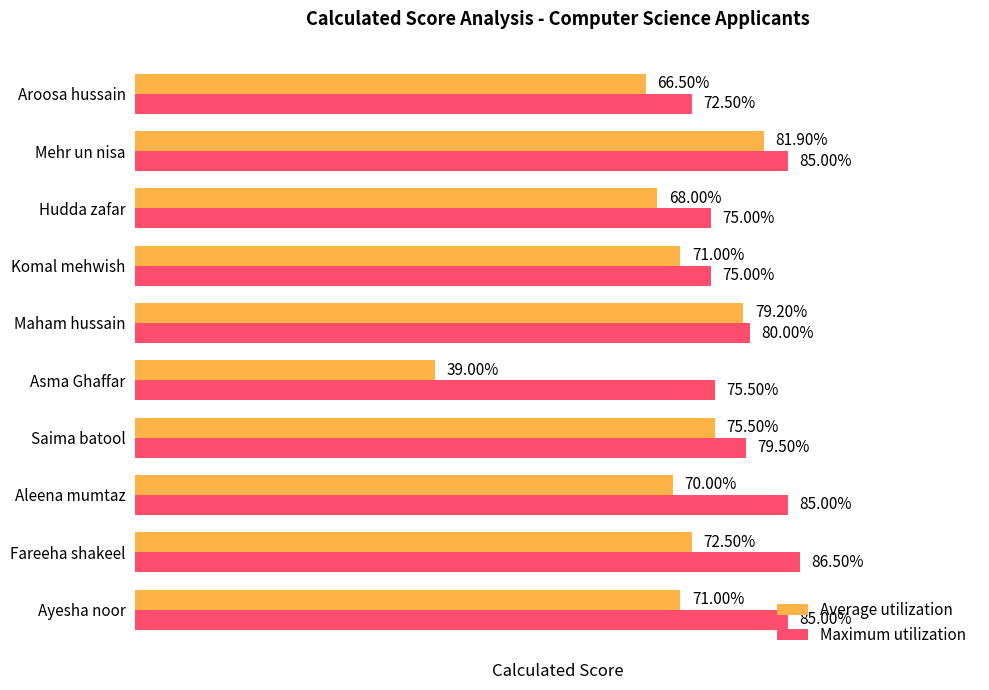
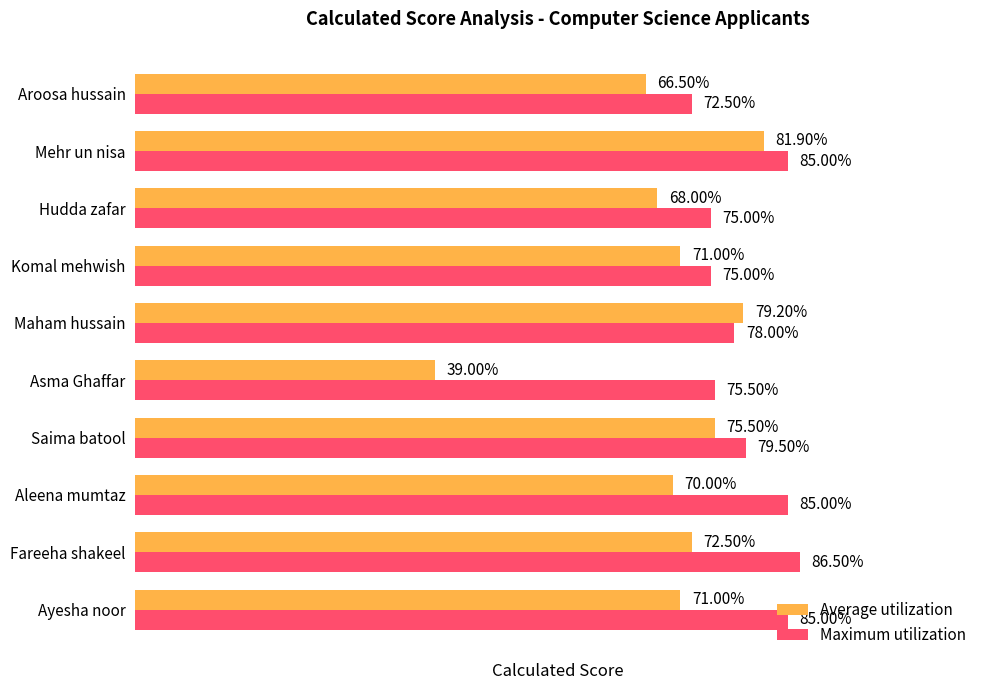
  {
    "Average utilization": {
      "Aroosa hussain": "66.50%",
      "Mehr un nisa": "81.90%",
      "Hudda zafar": "68.00%",
      "Komal mehwish": "71.00%",
      "Maham hussain": "79.20%",
      "Asma Ghaffar": "39.00%",
      "Saima batool": "75.50%",
      "Aleena mumtaz": "70.00%",
      "Fareeha shakeel": "72.50%",
      "Ayesha noor": "71.00%"
    },
    "Maximum utilization": {
      "Aroosa hussain": "72.50%",
      "Mehr un nisa": "85.00%",
      "Hudda zafar": "75.00%",
      "Komal mehwish": "75.00%",
-     "Maham hussain": "80.00%",
+     "Maham hussain": "78.00%",
      "Asma Ghaffar": "75.50%",
      "Saima batool": "79.50%",
      "Aleena mumtaz": "85.00%",
      "Fareeha shakeel": "86.50%",
      "Ayesha noor": "85.00%"
    }
  }
